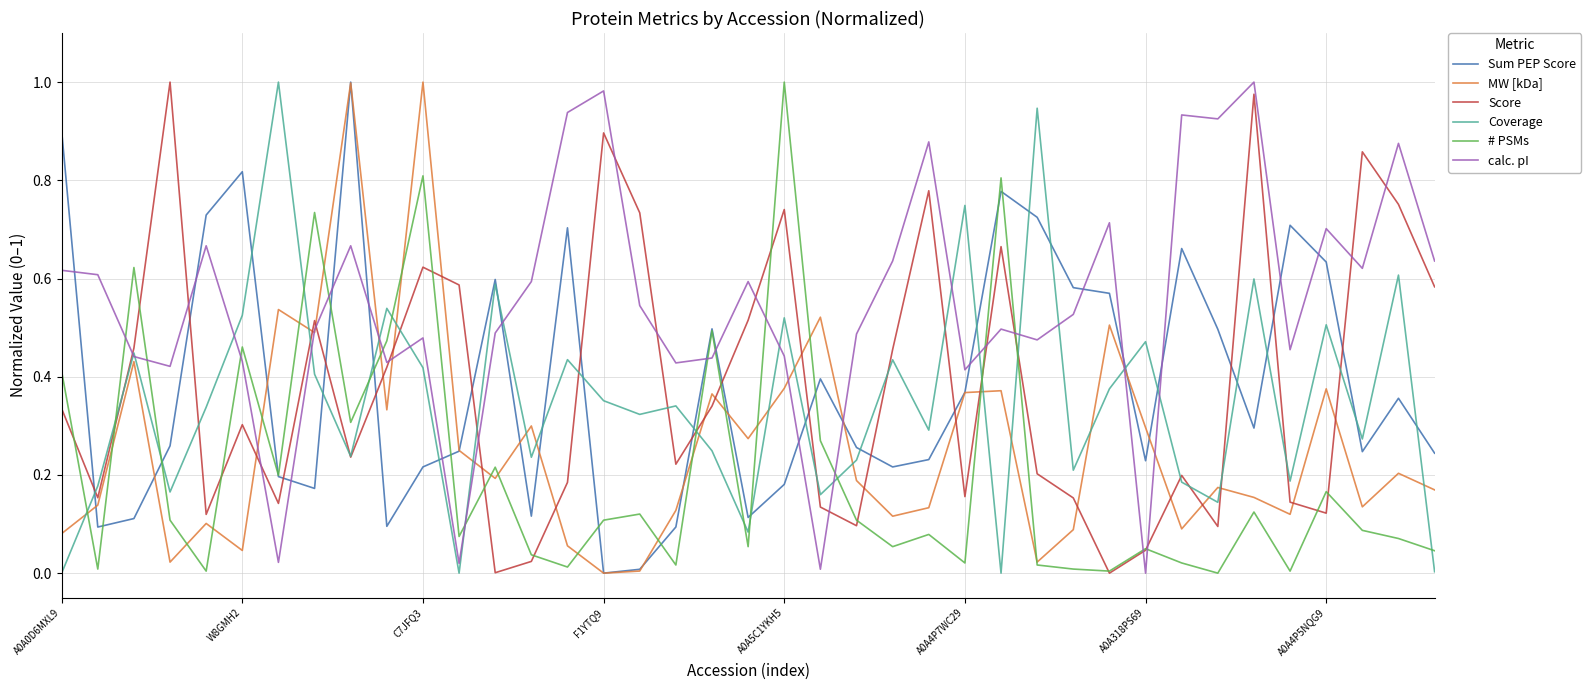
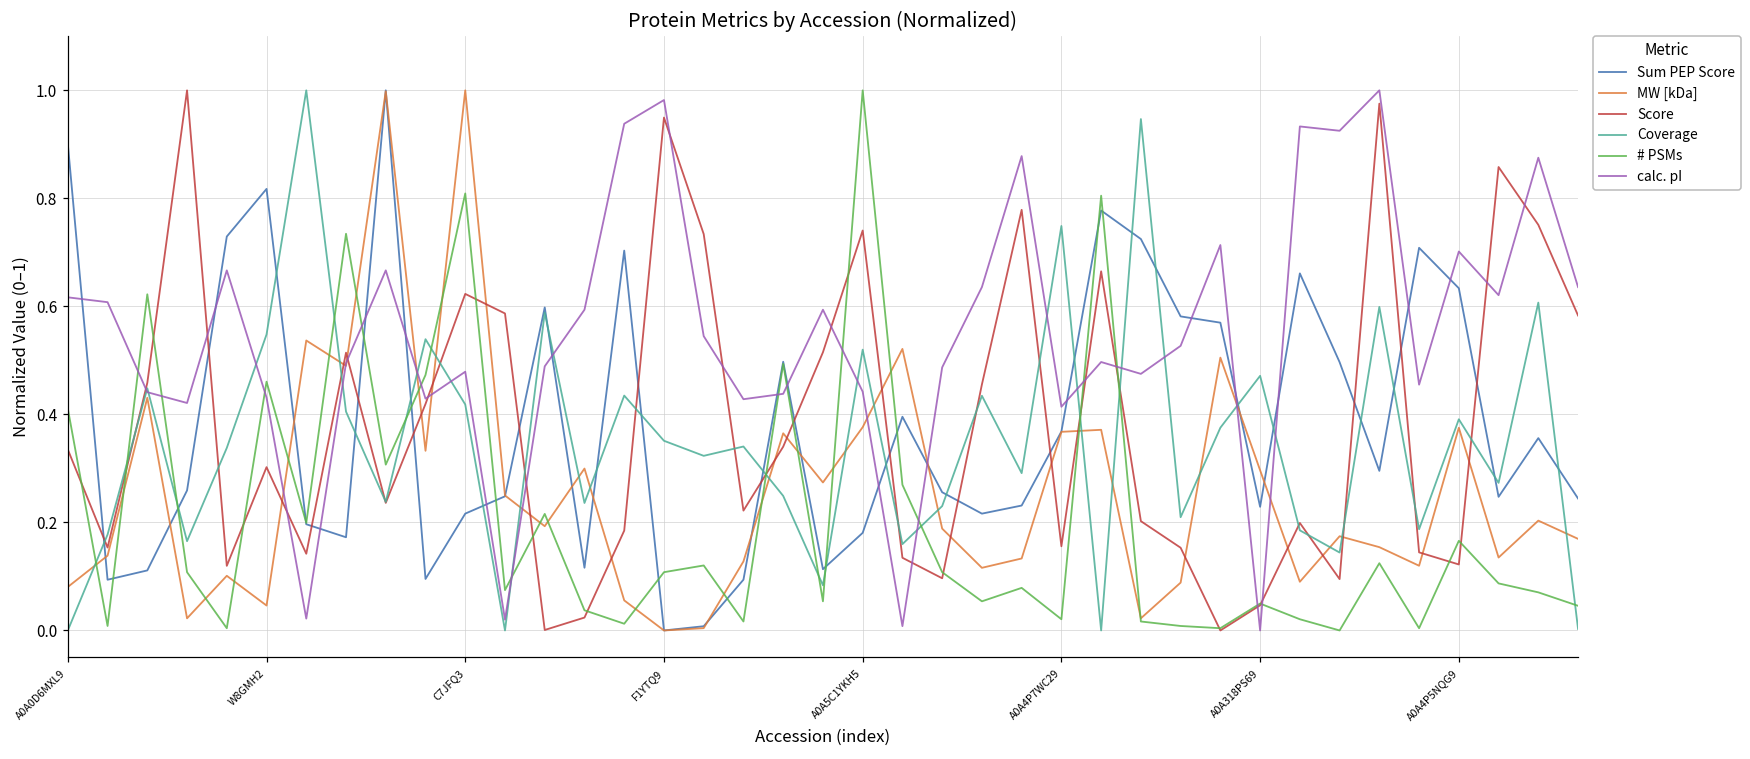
  {
    "Sum PEP Score": {
      "A0A0D6MXL9": 0.90,
      "W8GMH2": 0.82,
      "C7JFQ3": 0.22,
      "A0A5C1YKH5": 0.18,
      "A0A318PS69": 0.23,
      "A0A4P5NQG9": 0.63
    },
    "MW [kDa]": {
      "A0A0D6MXL9": 0.08,
      "W8GMH2": 0.05,
      "C7JFQ3": 1.00,
      "A0A5C1YKH5": 0.38,
      "A0A318PS69": 0.30,
      "A0A4P5NQG9": 0.38
    },
    "Score": {
      "A0A0D6MXL9": 0.34,
      "W8GMH2": 0.30,
      "C7JFQ3": 0.62,
-     "F1YTQ9": 0.90,
+     "F1YTQ9": 0.95,
      "A0A5C1YKH5": 0.74,
      "A0A4P7WC29": 0.16,
      "A0A4P5NQG9": 0.12
    },
    "Coverage": {
      "A0A0D6MXL9": 0.00,
-     "W8GMH2": 0.53,
+     "W8GMH2": 0.55,
      "C7JFQ3": 0.42,
      "F1YTQ9": 0.35,
      "A0A5C1YKH5": 0.52,
      "A0A4P7WC29": 0.75,
      "A0A318PS69": 0.47,
-     "A0A4P5NQG9": 0.51
+     "A0A4P5NQG9": 0.39
    },
    "# PSMs": {
      "A0A0D6MXL9": 0.41,
      "W8GMH2": 0.46,
      "C7JFQ3": 0.81,
      "F1YTQ9": 0.11,
      "A0A5C1YKH5": 1.00,
      "A0A4P7WC29": 0.02,
      "A0A4P5NQG9": 0.17
    },
    "calc. pI": {
      "A0A0D6MXL9": 0.62,
      "W8GMH2": 0.43,
      "C7JFQ3": 0.48,
      "F1YTQ9": 0.98,
      "A0A5C1YKH5": 0.44,
      "A0A4P7WC29": 0.41,
      "A0A318PS69": 0.00,
      "A0A4P5NQG9": 0.70
    }
  }
